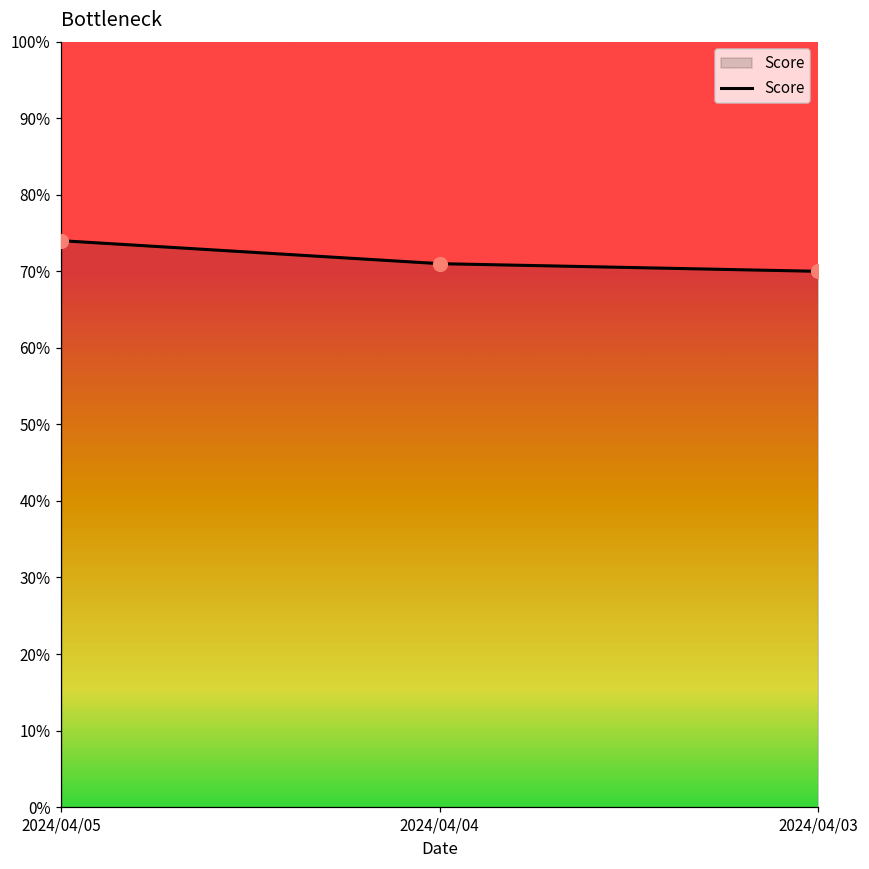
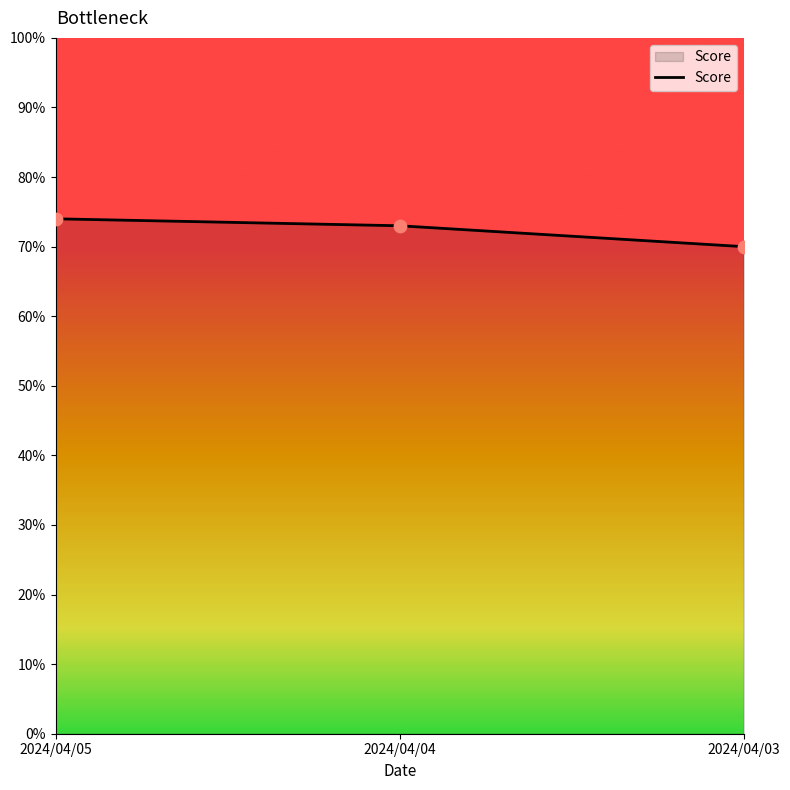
  {
    "2024/04/05": "74%",
-   "2024/04/04": "71%",
+   "2024/04/04": "73%",
    "2024/04/03": "70%"
  }
